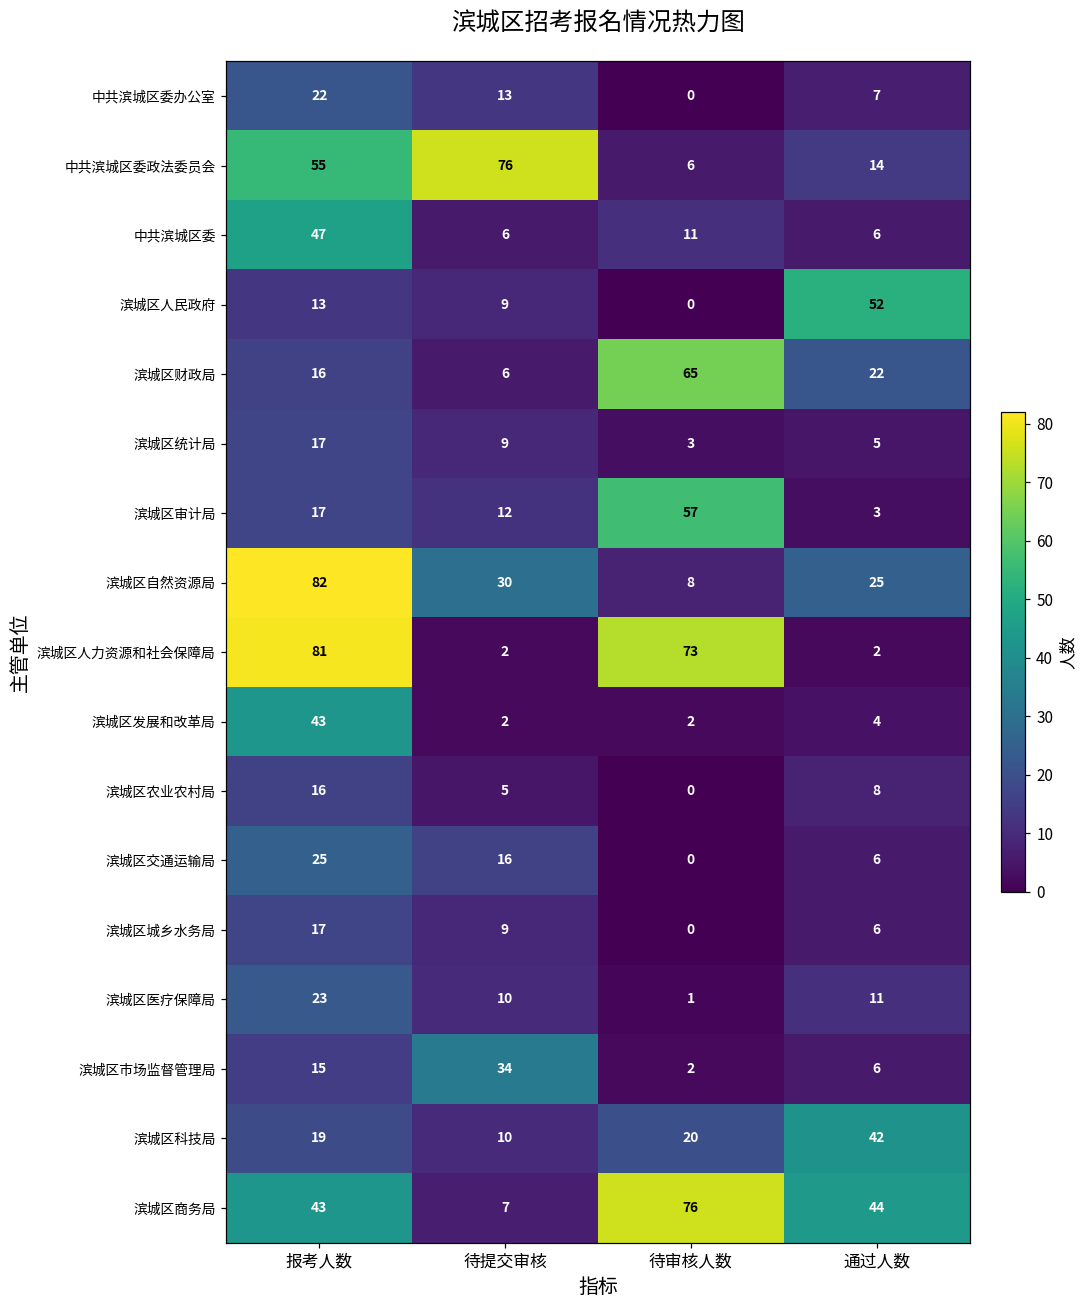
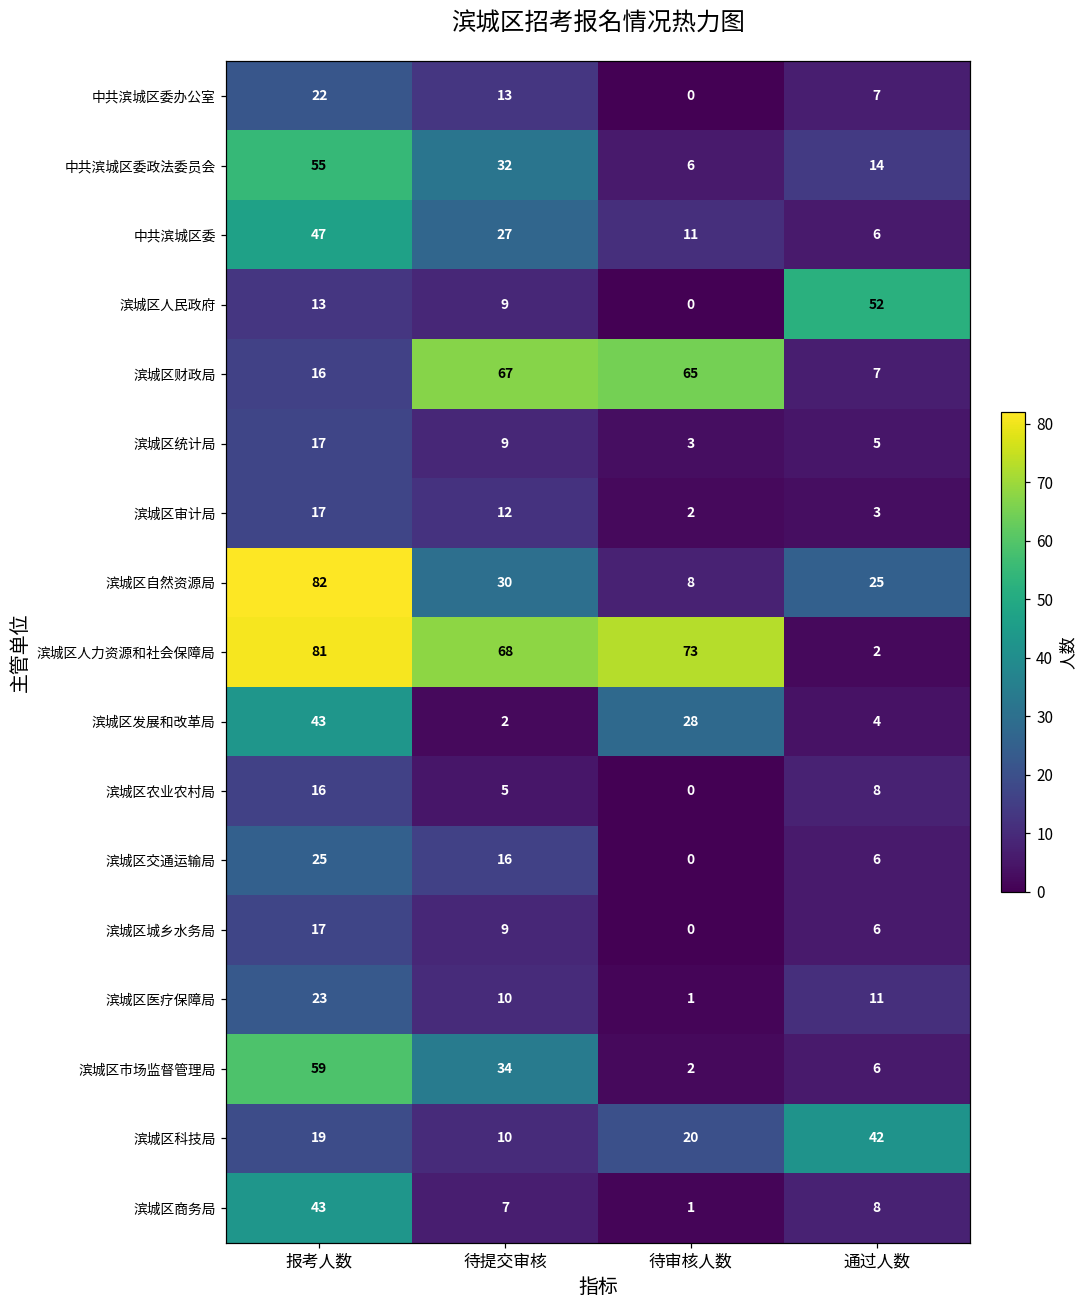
  {
    "中共滨城区委办公室": {
      "报考人数": 22,
      "待提交审核": 13,
      "待审核人数": 0,
      "通过人数": 7
    },
    "中共滨城区委政法委员会": {
      "报考人数": 55,
-     "待提交审核": 76,
+     "待提交审核": 32,
      "待审核人数": 6,
      "通过人数": 14
    },
    "中共滨城区委": {
      "报考人数": 47,
-     "待提交审核": 6,
+     "待提交审核": 27,
      "待审核人数": 11,
      "通过人数": 6
    },
    "滨城区人民政府": {
      "报考人数": 13,
      "待提交审核": 9,
      "待审核人数": 0,
      "通过人数": 52
    },
    "滨城区财政局": {
      "报考人数": 16,
-     "待提交审核": 6,
+     "待提交审核": 67,
      "待审核人数": 65,
-     "通过人数": 22
+     "通过人数": 7
    },
    "滨城区统计局": {
      "报考人数": 17,
      "待提交审核": 9,
      "待审核人数": 3,
      "通过人数": 5
    },
    "滨城区审计局": {
      "报考人数": 17,
      "待提交审核": 12,
-     "待审核人数": 57,
+     "待审核人数": 2,
      "通过人数": 3
    },
    "滨城区自然资源局": {
      "报考人数": 82,
      "待提交审核": 30,
      "待审核人数": 8,
      "通过人数": 25
    },
    "滨城区人力资源和社会保障局": {
      "报考人数": 81,
-     "待提交审核": 2,
+     "待提交审核": 68,
      "待审核人数": 73,
      "通过人数": 2
    },
    "滨城区发展和改革局": {
      "报考人数": 43,
      "待提交审核": 2,
-     "待审核人数": 2,
+     "待审核人数": 28,
      "通过人数": 4
    },
    "滨城区农业农村局": {
      "报考人数": 16,
      "待提交审核": 5,
      "待审核人数": 0,
      "通过人数": 8
    },
    "滨城区交通运输局": {
      "报考人数": 25,
      "待提交审核": 16,
      "待审核人数": 0,
      "通过人数": 6
    },
    "滨城区城乡水务局": {
      "报考人数": 17,
      "待提交审核": 9,
      "待审核人数": 0,
      "通过人数": 6
    },
    "滨城区医疗保障局": {
      "报考人数": 23,
      "待提交审核": 10,
      "待审核人数": 1,
      "通过人数": 11
    },
    "滨城区市场监督管理局": {
-     "报考人数": 15,
+     "报考人数": 59,
      "待提交审核": 34,
      "待审核人数": 2,
      "通过人数": 6
    },
    "滨城区科技局": {
      "报考人数": 19,
      "待提交审核": 10,
      "待审核人数": 20,
      "通过人数": 42
    },
    "滨城区商务局": {
      "报考人数": 43,
      "待提交审核": 7,
-     "待审核人数": 76,
-     "通过人数": 44
+     "待审核人数": 1,
+     "通过人数": 8
    }
  }
